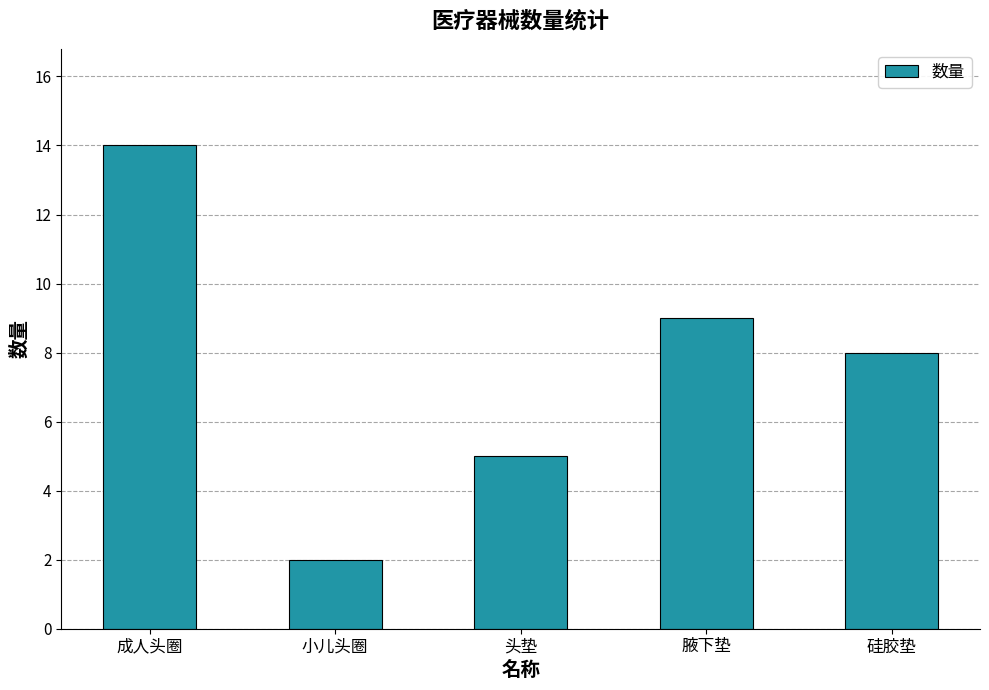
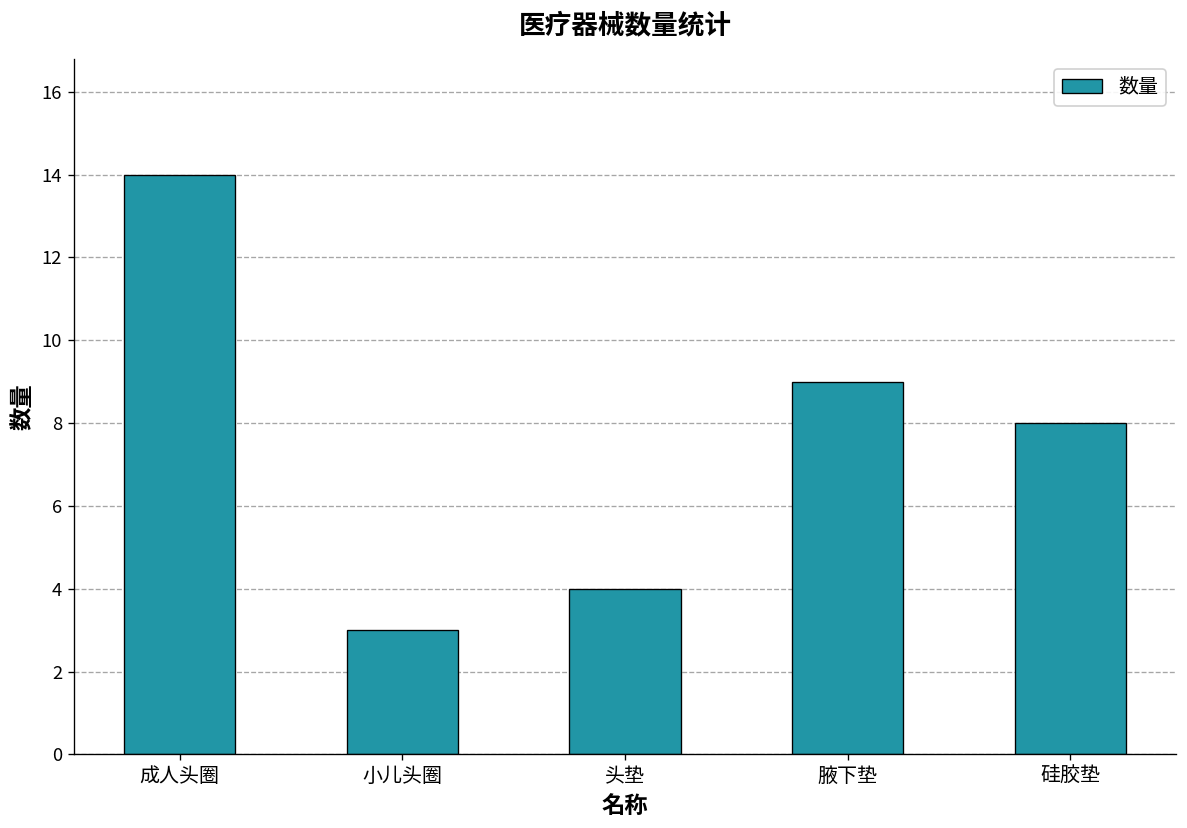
  {
    "成人头圈": 14,
-   "小儿头圈": 2,
-   "头垫": 5,
+   "小儿头圈": 3,
+   "头垫": 4,
    "腋下垫": 9,
    "硅胶垫": 8
  }
